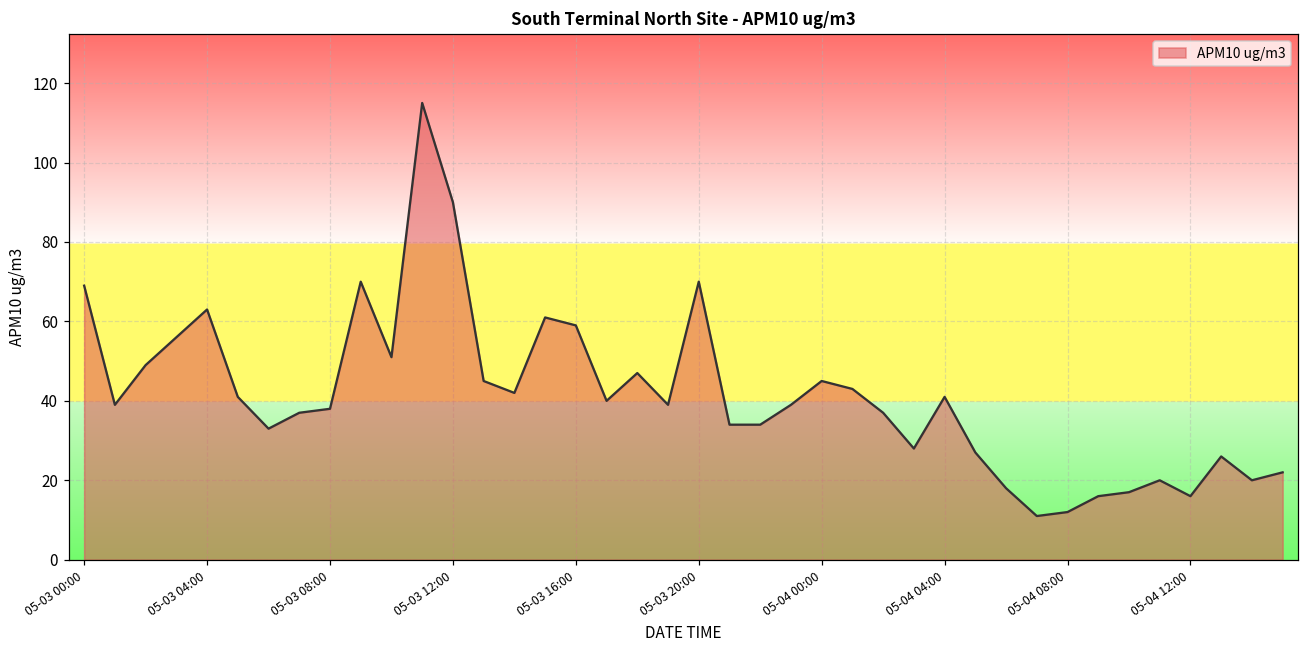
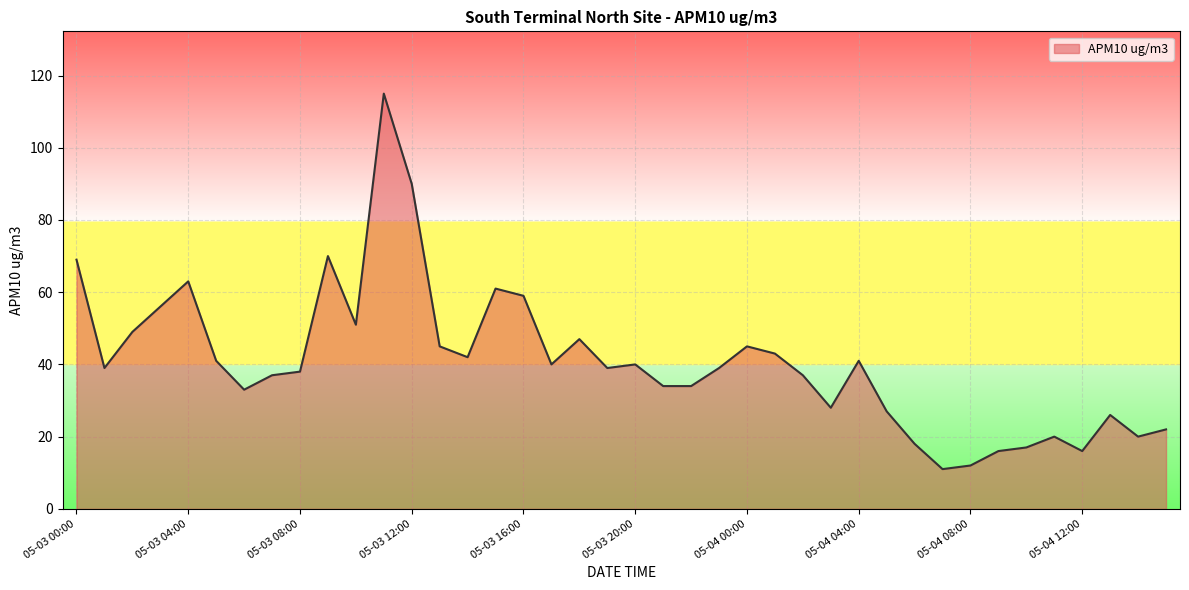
  {
    "05-03 00:00": 69,
    "05-03 04:00": 63,
    "05-03 08:00": 38,
    "05-03 12:00": 90,
    "05-03 16:00": 59,
-   "05-03 20:00": 70,
+   "05-03 20:00": 40,
    "05-04 00:00": 45,
    "05-04 04:00": 41,
    "05-04 08:00": 12,
    "05-04 12:00": 16
  }
